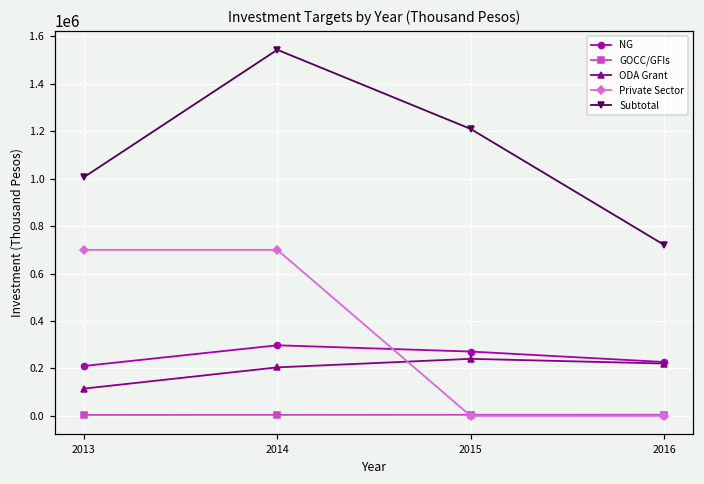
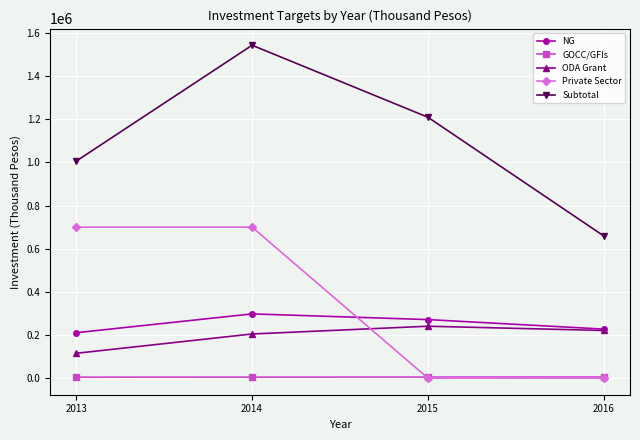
  {
    "Subtotal": {
      "2013": 1010000,
      "2014": 1540000,
      "2015": 1210000,
-     "2016": 720000
+     "2016": 660000
    }
  }
